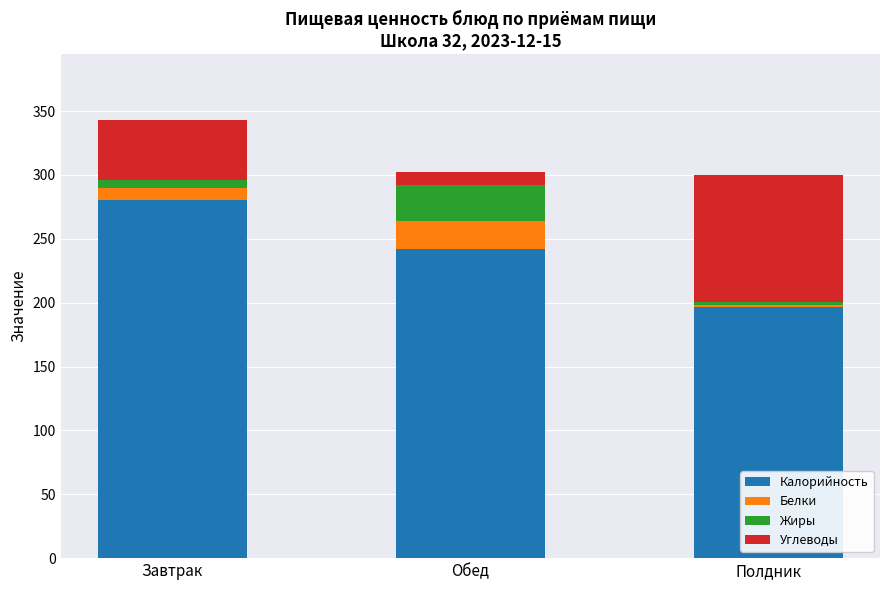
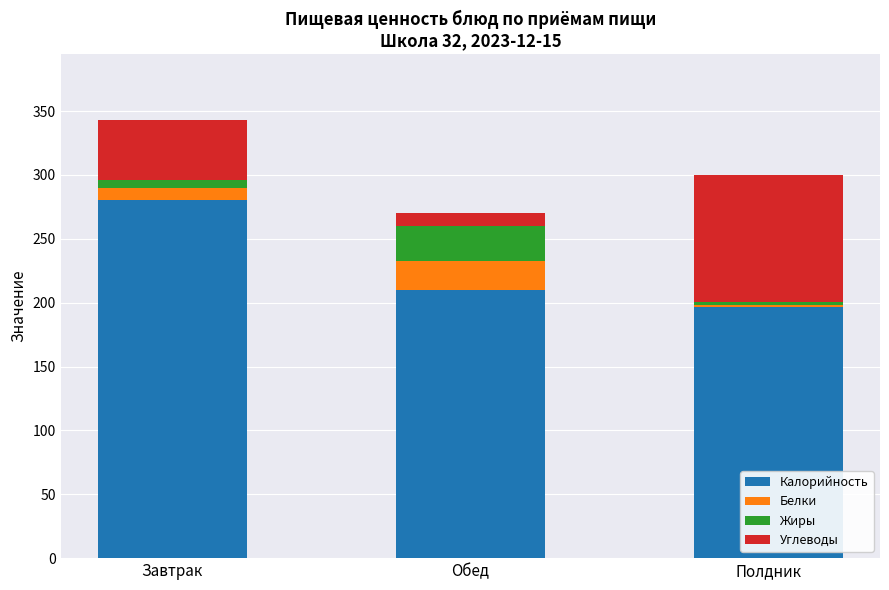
  {
    "Калорийность": {
      "Завтрак": 280,
-     "Обед": 242,
+     "Обед": 210,
      "Полдник": 196
    },
    "Белки": {
      "Завтрак": 9,
      "Обед": 22,
      "Полдник": 2
    },
    "Жиры": {
      "Завтрак": 7,
      "Обед": 28,
      "Полдник": 2
    },
    "Углеводы": {
      "Завтрак": 47,
      "Обед": 10,
      "Полдник": 100
    }
  }
